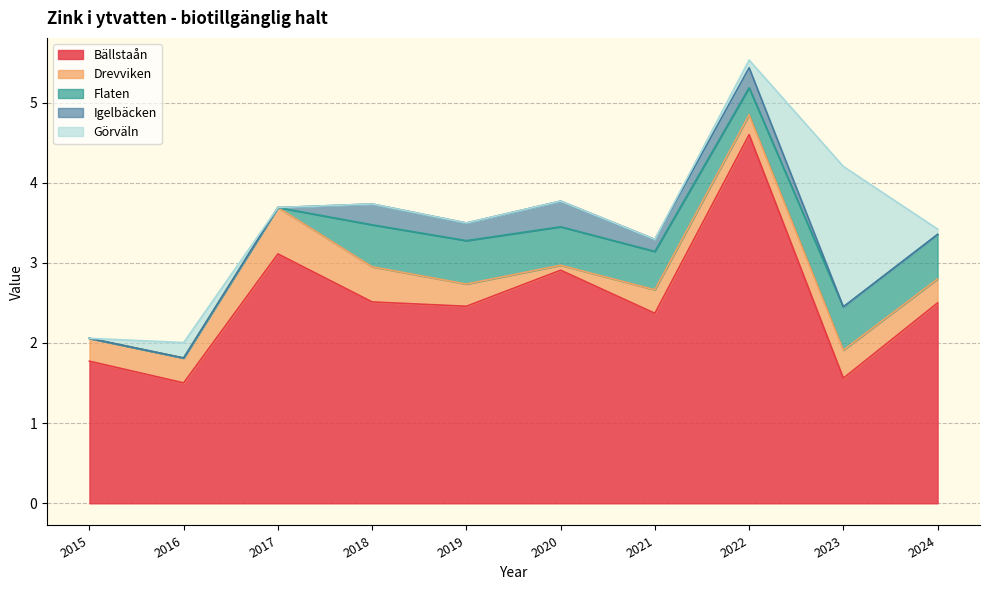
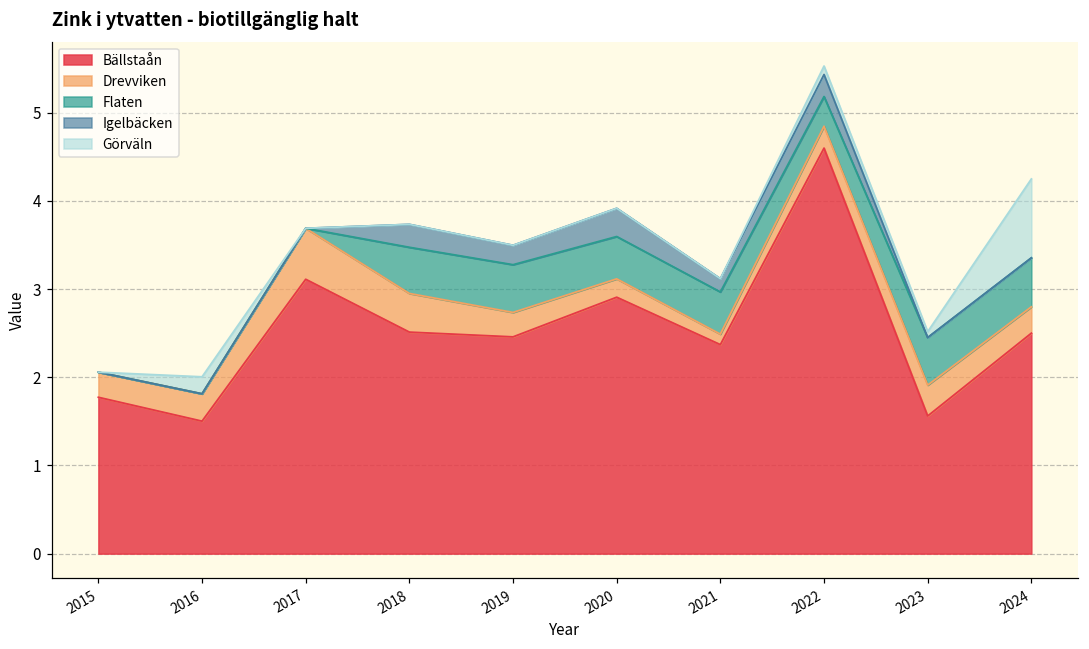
  {
    "Bällstaån": {
      "2015": 1.8,
      "2016": 1.5,
      "2017": 3.1,
      "2018": 2.5,
      "2019": 2.5,
      "2020": 2.9,
      "2021": 2.4,
      "2022": 4.6,
      "2023": 1.6,
      "2024": 2.5
    },
    "Drevviken": {
      "2018": 0.4,
      "2019": 0.3,
-     "2020": 0.1,
-     "2021": 0.3,
+     "2020": 0.2,
+     "2021": 0.1,
      "2022": 0.2,
      "2023": 0.4,
      "2024": 0.3
    },
    "Görväln": {
      "2016": 0.2,
      "2022": 0.1,
-     "2023": 1.8,
-     "2024": 0.1
+     "2023": 0.1,
+     "2024": 0.9
    }
  }
